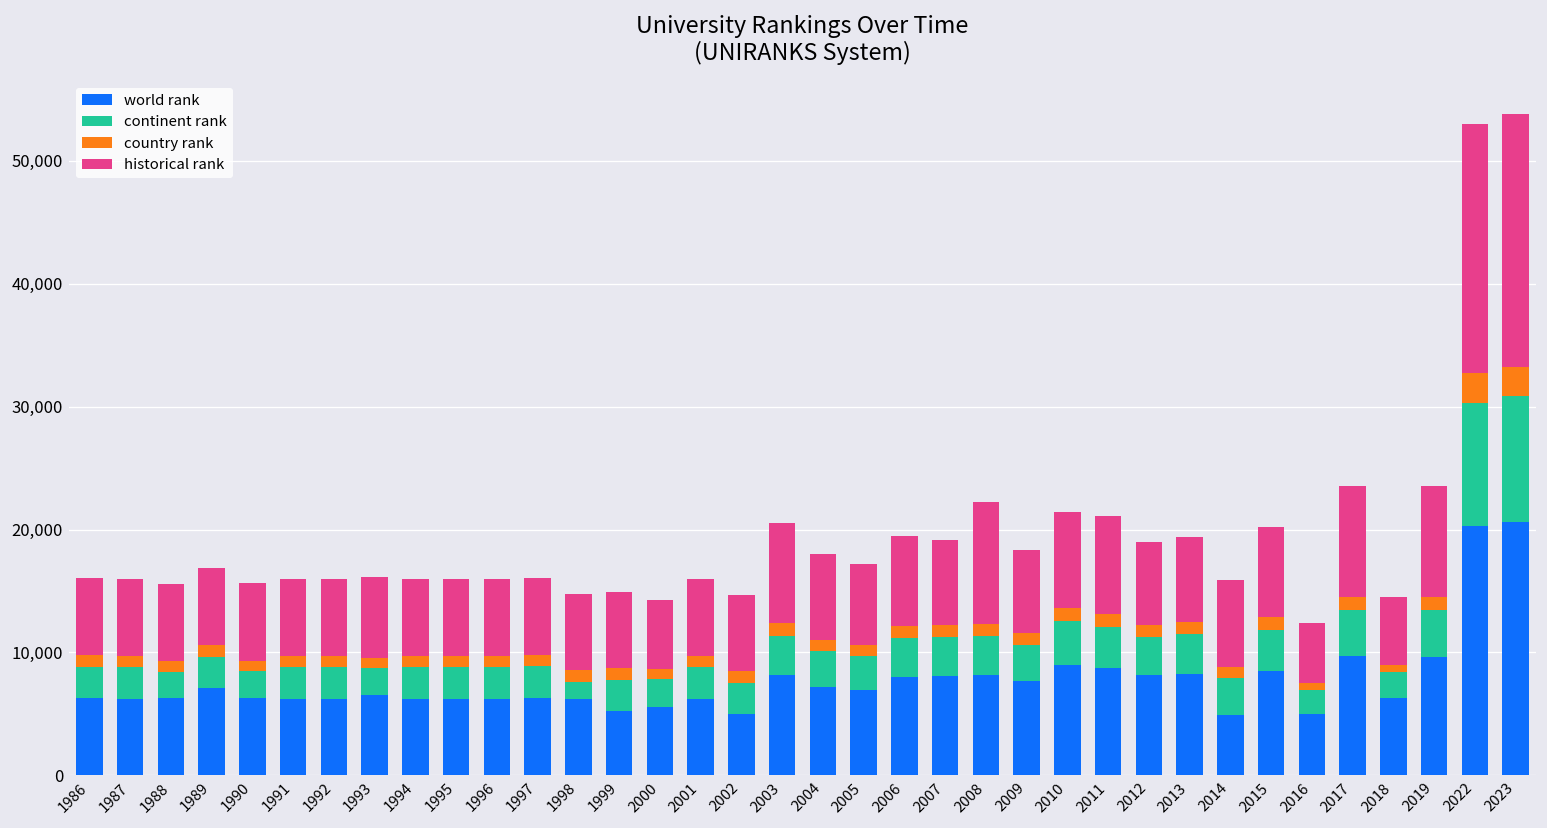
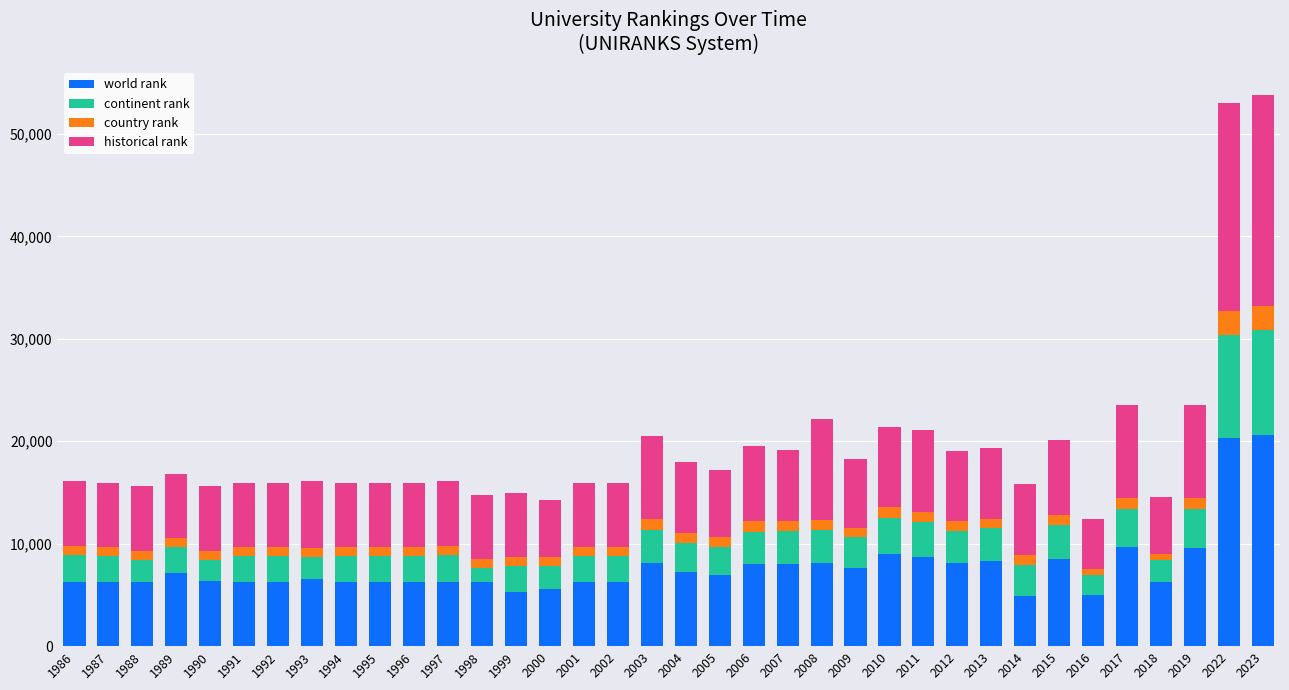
  {
    "world rank": {
      "1986": "6,300",
      "1987": "6,200",
      "1988": "6,300",
      "1989": "7,100",
      "1990": "6,300",
      "1991": "6,200",
      "1992": "6,200",
      "1993": "6,500",
      "1994": "6,200",
      "1995": "6,200",
      "1996": "6,200",
      "1997": "6,300",
      "1998": "6,200",
      "1999": "5,200",
      "2000": "5,600",
      "2001": "6,200",
-     "2002": "5,000",
+     "2002": "6,200",
      "2003": "8,100",
      "2004": "7,200",
      "2005": "7,000",
      "2006": "8,000",
      "2007": "8,100",
      "2008": "8,100",
      "2009": "7,600",
      "2010": "9,000",
      "2011": "8,700",
      "2012": "8,100",
      "2013": "8,300",
      "2014": "4,900",
      "2015": "8,500",
      "2016": "5,000",
      "2017": "9,700",
      "2018": "6,300",
      "2019": "9,600",
      "2022": "20,300",
      "2023": "20,600"
    },
    "continent rank": {
      "1986": "2,600",
      "1987": "2,500",
      "1988": "2,100",
      "1989": "2,500",
      "1990": "2,100",
      "1991": "2,500",
      "1992": "2,500",
      "1993": "2,200",
      "1994": "2,500",
      "1995": "2,500",
      "1996": "2,500",
      "1997": "2,600",
      "1998": "1,400",
      "1999": "2,500",
      "2000": "2,300",
      "2001": "2,500",
      "2002": "2,500",
      "2003": "3,200",
      "2004": "2,900",
      "2005": "2,700",
      "2006": "3,200",
      "2007": "3,200",
      "2008": "3,200",
      "2009": "3,000",
      "2010": "3,500",
      "2011": "3,400",
      "2012": "3,100",
      "2013": "3,200",
      "2014": "3,100",
      "2015": "3,300",
      "2016": "2,000",
      "2017": "3,700",
      "2018": "2,100",
      "2019": "3,800",
      "2022": "10,100",
      "2023": "10,200"
    },
    "country rank": {
      "1986": "900",
      "1987": "900",
      "1988": "900",
      "1989": "900",
      "1990": "900",
      "1991": "900",
      "1992": "900",
      "1993": "900",
      "1994": "900",
      "1995": "900",
      "1996": "900",
      "1997": "900",
      "1998": "900",
      "1999": "900",
      "2000": "800",
      "2001": "900",
      "2002": "900",
      "2003": "1,000",
      "2004": "1,000",
      "2005": "900",
      "2006": "1,000",
      "2007": "1,000",
      "2008": "1,000",
      "2009": "900",
      "2010": "1,100",
      "2011": "1,000",
      "2012": "900",
      "2013": "1,000",
      "2014": "900",
      "2015": "1,000",
      "2016": "600",
      "2017": "1,100",
      "2018": "600",
      "2019": "1,000",
      "2022": "2,400",
      "2023": "2,400"
    },
    "historical rank": {
      "1986": "6,300",
      "1987": "6,200",
      "1988": "6,300",
      "1989": "6,200",
      "1990": "6,300",
      "1991": "6,200",
      "1992": "6,200",
      "1993": "6,500",
      "1994": "6,200",
      "1995": "6,200",
      "1996": "6,200",
      "1997": "6,300",
      "1998": "6,200",
      "1999": "6,200",
      "2000": "5,600",
      "2001": "6,200",
      "2002": "6,200",
      "2003": "8,100",
      "2004": "6,900",
      "2005": "6,500",
      "2006": "7,300",
      "2007": "7,000",
      "2008": "9,900",
      "2009": "6,700",
      "2010": "7,800",
      "2011": "7,900",
      "2012": "6,800",
      "2013": "6,900",
      "2014": "7,000",
      "2015": "7,300",
      "2016": "4,900",
      "2017": "9,100",
      "2018": "5,500",
      "2019": "9,100",
      "2022": "20,300",
      "2023": "20,600"
    }
  }
